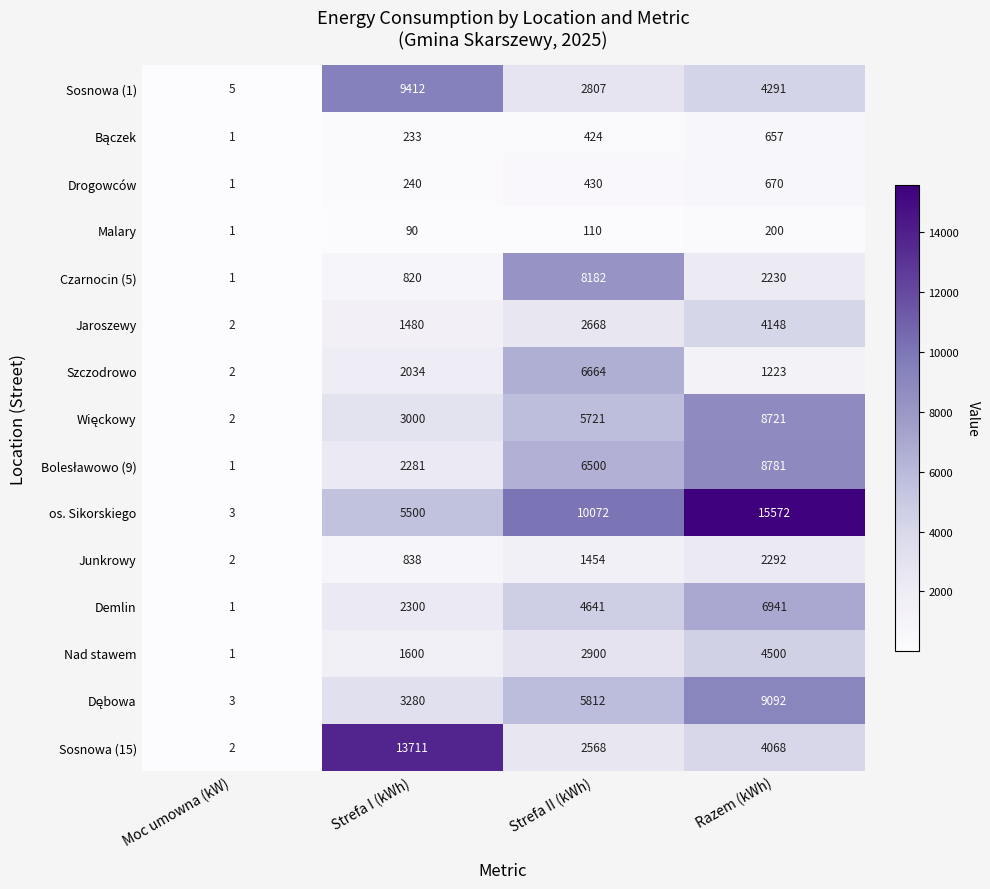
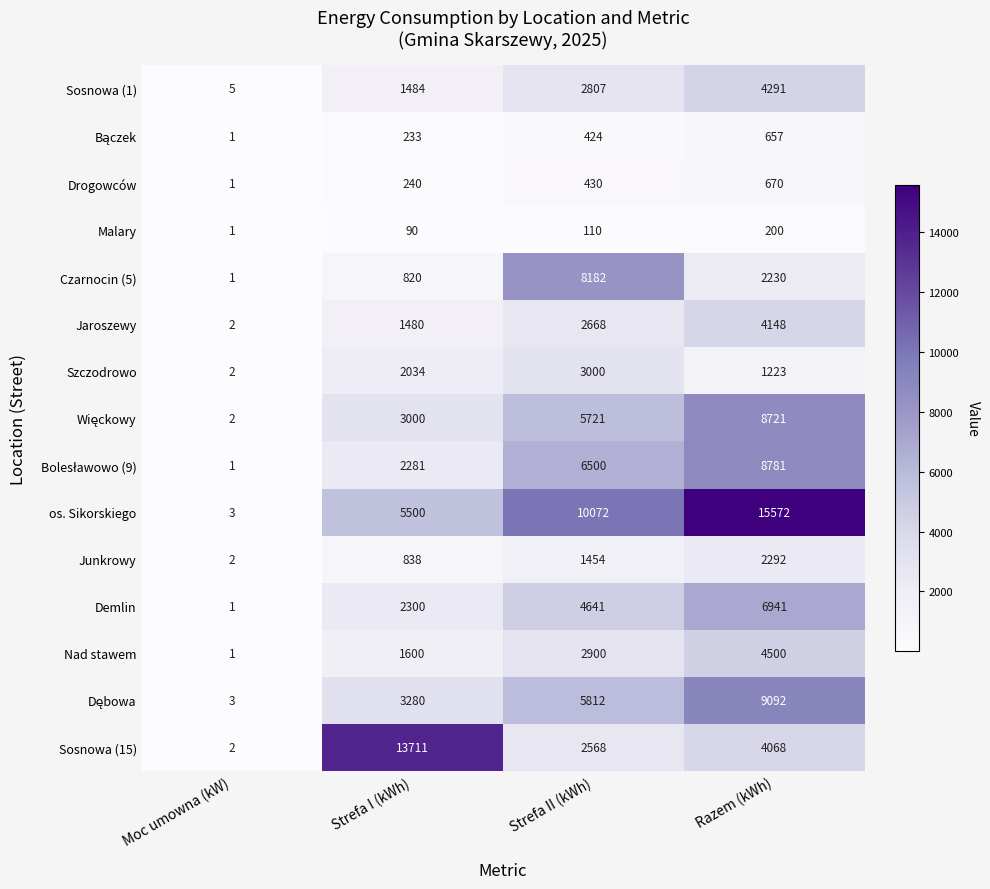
  {
    "Sosnowa (1)": {
      "Moc umowna (kW)": 5,
-     "Strefa I (kWh)": 9412,
+     "Strefa I (kWh)": 1484,
      "Strefa II (kWh)": 2807,
      "Razem (kWh)": 4291
    },
    "Bączek": {
      "Moc umowna (kW)": 1,
      "Strefa I (kWh)": 233,
      "Strefa II (kWh)": 424,
      "Razem (kWh)": 657
    },
    "Drogowców": {
      "Moc umowna (kW)": 1,
      "Strefa I (kWh)": 240,
      "Strefa II (kWh)": 430,
      "Razem (kWh)": 670
    },
    "Malary": {
      "Moc umowna (kW)": 1,
      "Strefa I (kWh)": 90,
      "Strefa II (kWh)": 110,
      "Razem (kWh)": 200
    },
    "Czarnocin (5)": {
      "Moc umowna (kW)": 1,
      "Strefa I (kWh)": 820,
      "Strefa II (kWh)": 8182,
      "Razem (kWh)": 2230
    },
    "Jaroszewy": {
      "Moc umowna (kW)": 2,
      "Strefa I (kWh)": 1480,
      "Strefa II (kWh)": 2668,
      "Razem (kWh)": 4148
    },
    "Szczodrowo": {
      "Moc umowna (kW)": 2,
      "Strefa I (kWh)": 2034,
-     "Strefa II (kWh)": 6664,
+     "Strefa II (kWh)": 3000,
      "Razem (kWh)": 1223
    },
    "Więckowy": {
      "Moc umowna (kW)": 2,
      "Strefa I (kWh)": 3000,
      "Strefa II (kWh)": 5721,
      "Razem (kWh)": 8721
    },
    "Bolesławowo (9)": {
      "Moc umowna (kW)": 1,
      "Strefa I (kWh)": 2281,
      "Strefa II (kWh)": 6500,
      "Razem (kWh)": 8781
    },
    "os. Sikorskiego": {
      "Moc umowna (kW)": 3,
      "Strefa I (kWh)": 5500,
      "Strefa II (kWh)": 10072,
      "Razem (kWh)": 15572
    },
    "Junkrowy": {
      "Moc umowna (kW)": 2,
      "Strefa I (kWh)": 838,
      "Strefa II (kWh)": 1454,
      "Razem (kWh)": 2292
    },
    "Demlin": {
      "Moc umowna (kW)": 1,
      "Strefa I (kWh)": 2300,
      "Strefa II (kWh)": 4641,
      "Razem (kWh)": 6941
    },
    "Nad stawem": {
      "Moc umowna (kW)": 1,
      "Strefa I (kWh)": 1600,
      "Strefa II (kWh)": 2900,
      "Razem (kWh)": 4500
    },
    "Dębowa": {
      "Moc umowna (kW)": 3,
      "Strefa I (kWh)": 3280,
      "Strefa II (kWh)": 5812,
      "Razem (kWh)": 9092
    },
    "Sosnowa (15)": {
      "Moc umowna (kW)": 2,
      "Strefa I (kWh)": 13711,
      "Strefa II (kWh)": 2568,
      "Razem (kWh)": 4068
    }
  }
